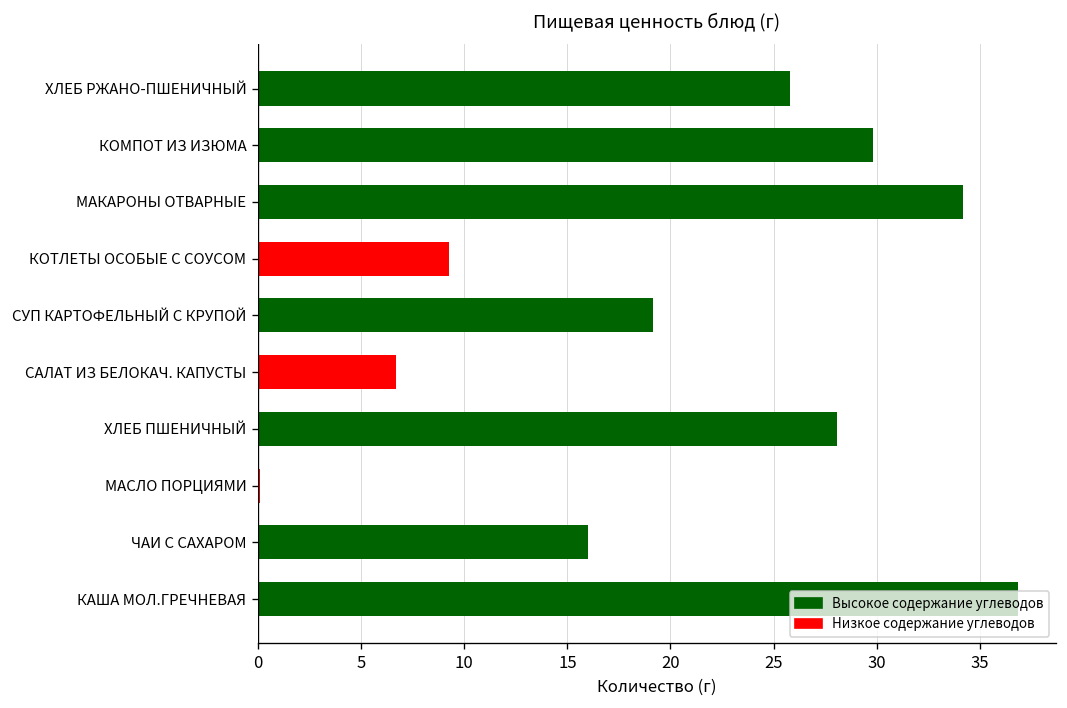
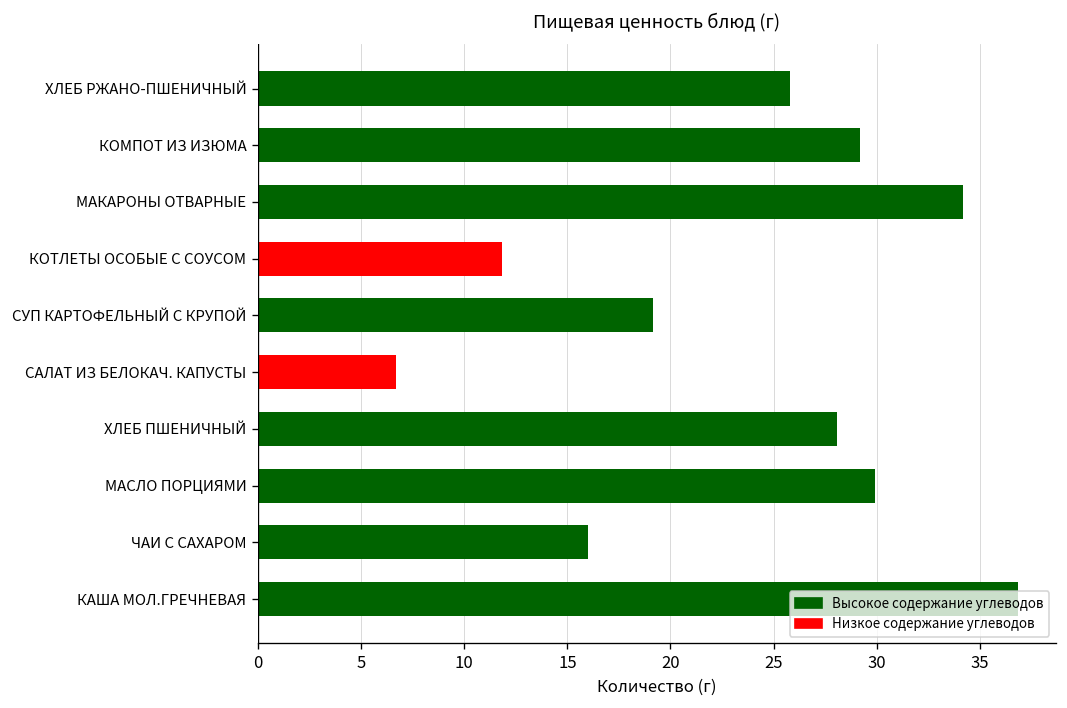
  {
    "ХЛЕБ РЖАНО-ПШЕНИЧНЫЙ": 25.8,
-   "КОМПОТ ИЗ ИЗЮМА": 29.9,
+   "КОМПОТ ИЗ ИЗЮМА": 29.2,
    "МАКАРОНЫ ОТВАРНЫЕ": 34.2,
-   "КОТЛЕТЫ ОСОБЫЕ С СОУСОМ": 9.3,
+   "КОТЛЕТЫ ОСОБЫЕ С СОУСОМ": 11.8,
    "СУП КАРТОФЕЛЬНЫЙ С КРУПОЙ": 19.2,
    "САЛАТ ИЗ БЕЛОКАЧ. КАПУСТЫ": 6.7,
    "ХЛЕБ ПШЕНИЧНЫЙ": 28.1,
-   "МАСЛО ПОРЦИЯМИ": 0.1,
+   "МАСЛО ПОРЦИЯМИ": 29.9,
    "ЧАИ С САХАРОМ": 16.0
  }
